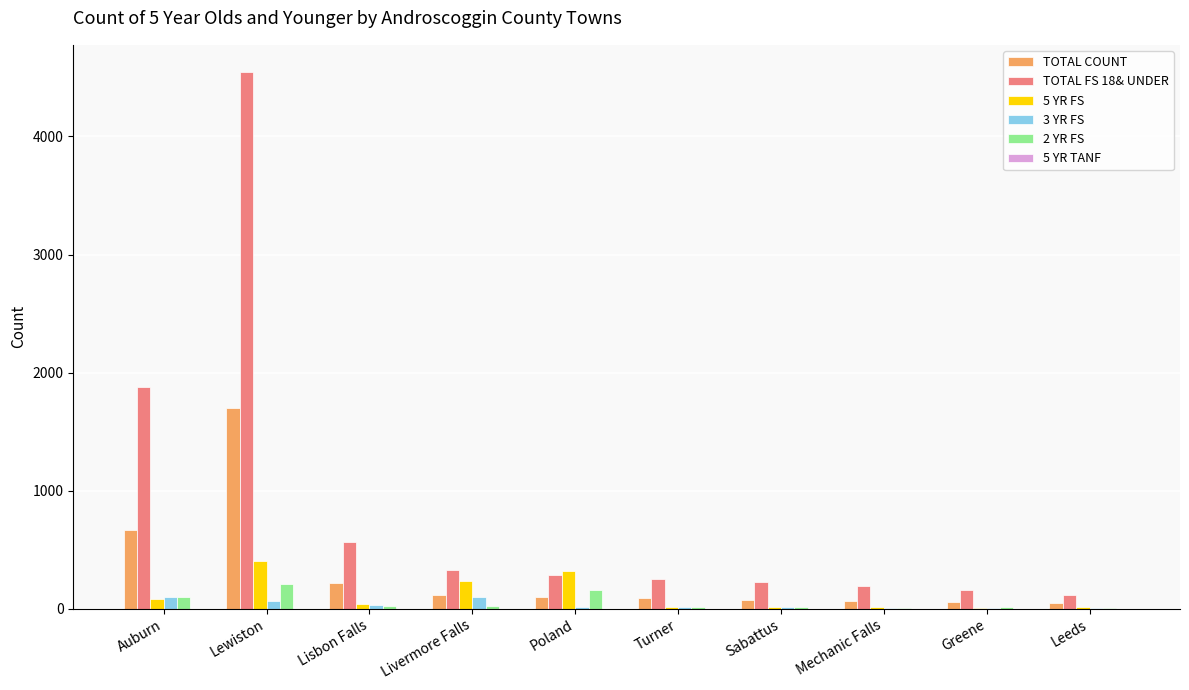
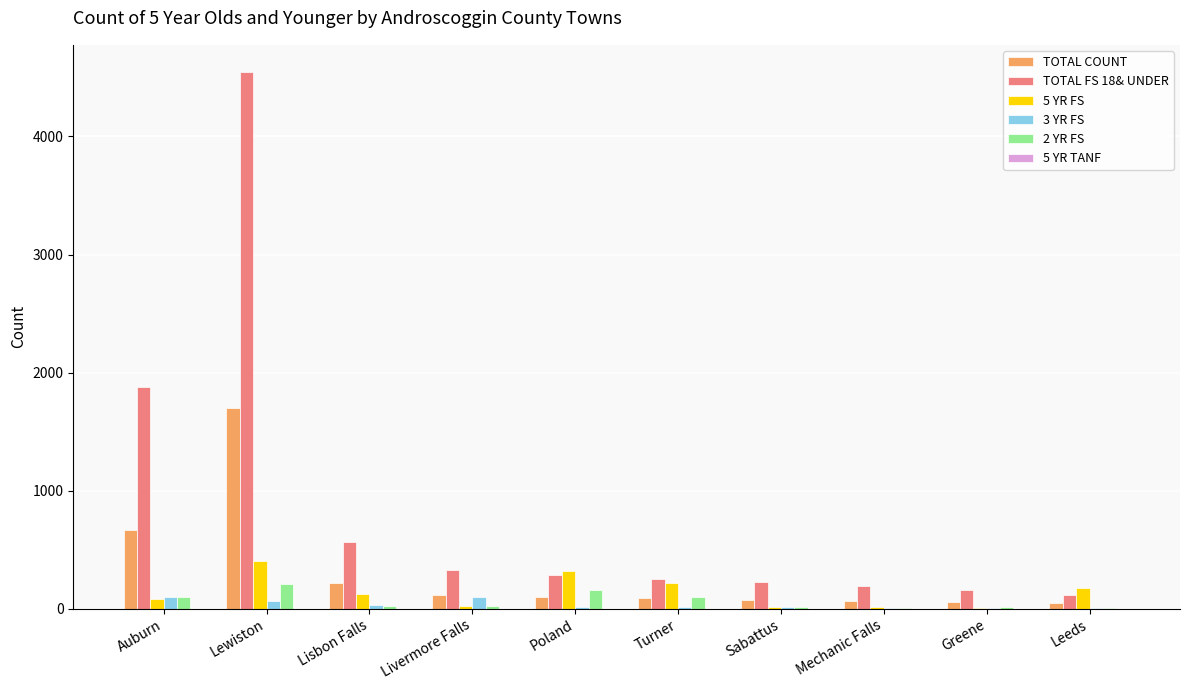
  {
    "5 YR FS": {
      "Auburn": 80,
      "Lewiston": 400,
-     "Lisbon Falls": 40,
-     "Livermore Falls": 230,
+     "Lisbon Falls": 130,
+     "Livermore Falls": 20,
      "Poland": 320,
-     "Turner": 20,
-     "Leeds": 10
+     "Turner": 220,
+     "Leeds": 170
    },
    "3 YR FS": {
      "Auburn": 100,
      "Lewiston": 60,
      "Lisbon Falls": 30,
      "Livermore Falls": 100
    },
    "2 YR FS": {
      "Auburn": 100,
      "Lewiston": 210,
      "Lisbon Falls": 30,
      "Poland": 160,
-     "Turner": 20
+     "Turner": 100
    },
    "5 YR TANF": {
      "Auburn": 0,
      "Lisbon Falls": 0,
      "Livermore Falls": 0,
      "Poland": 0,
      "Sabattus": 0,
      "Mechanic Falls": 0,
      "Greene": 0,
      "Leeds": 0
    }
  }
